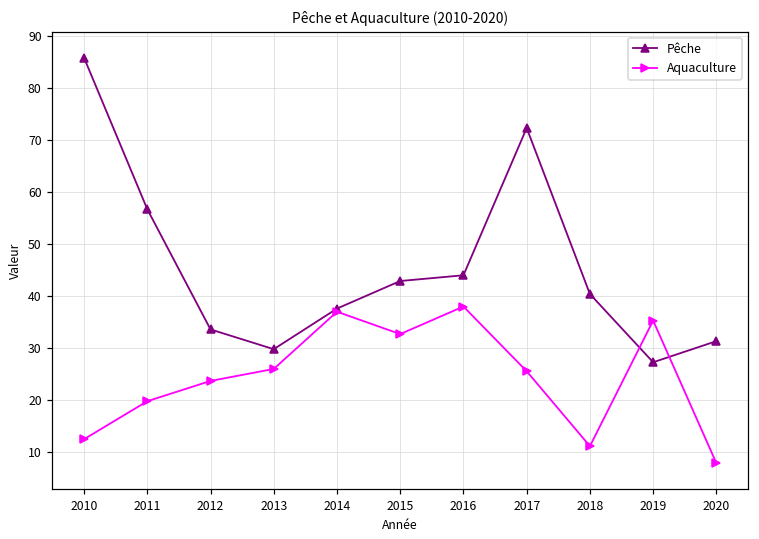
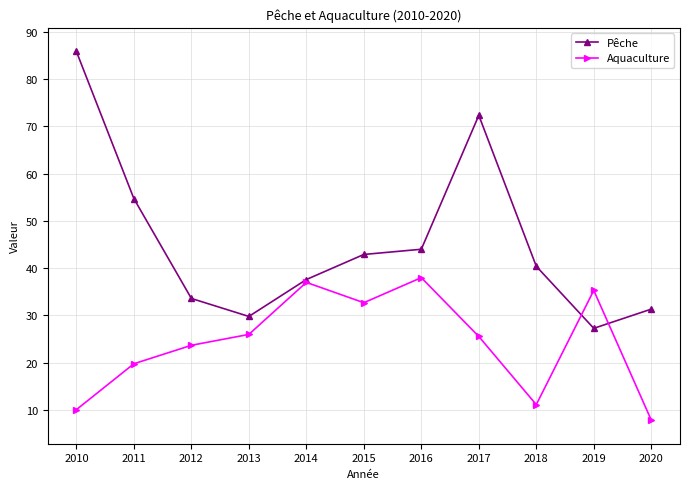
  {
    "Pêche": {
      "2010": 86,
-     "2011": 57,
+     "2011": 55,
      "2012": 34,
      "2013": 30,
      "2014": 38,
      "2015": 43,
      "2016": 44,
      "2017": 72,
      "2018": 40,
      "2019": 27,
      "2020": 31
    },
    "Aquaculture": {
-     "2010": 13,
+     "2010": 10,
      "2011": 20,
      "2012": 24,
      "2013": 26,
      "2014": 37,
      "2015": 33,
      "2016": 38,
      "2017": 26,
      "2018": 11,
      "2019": 35,
      "2020": 8
    }
  }
